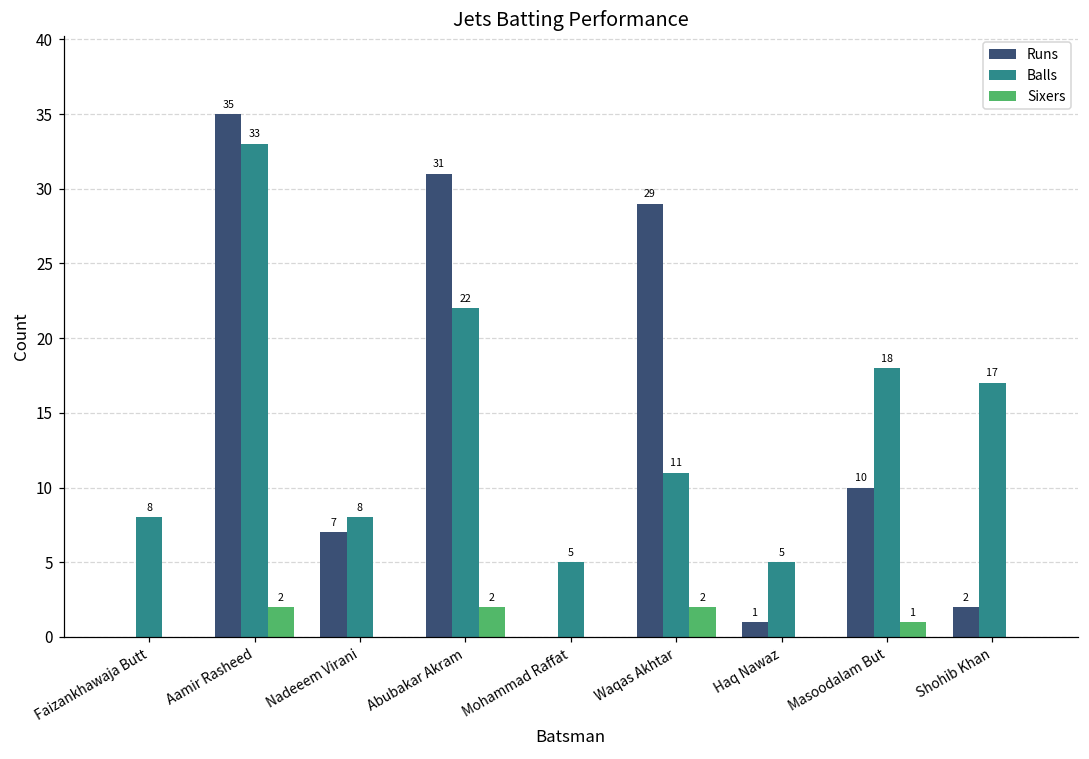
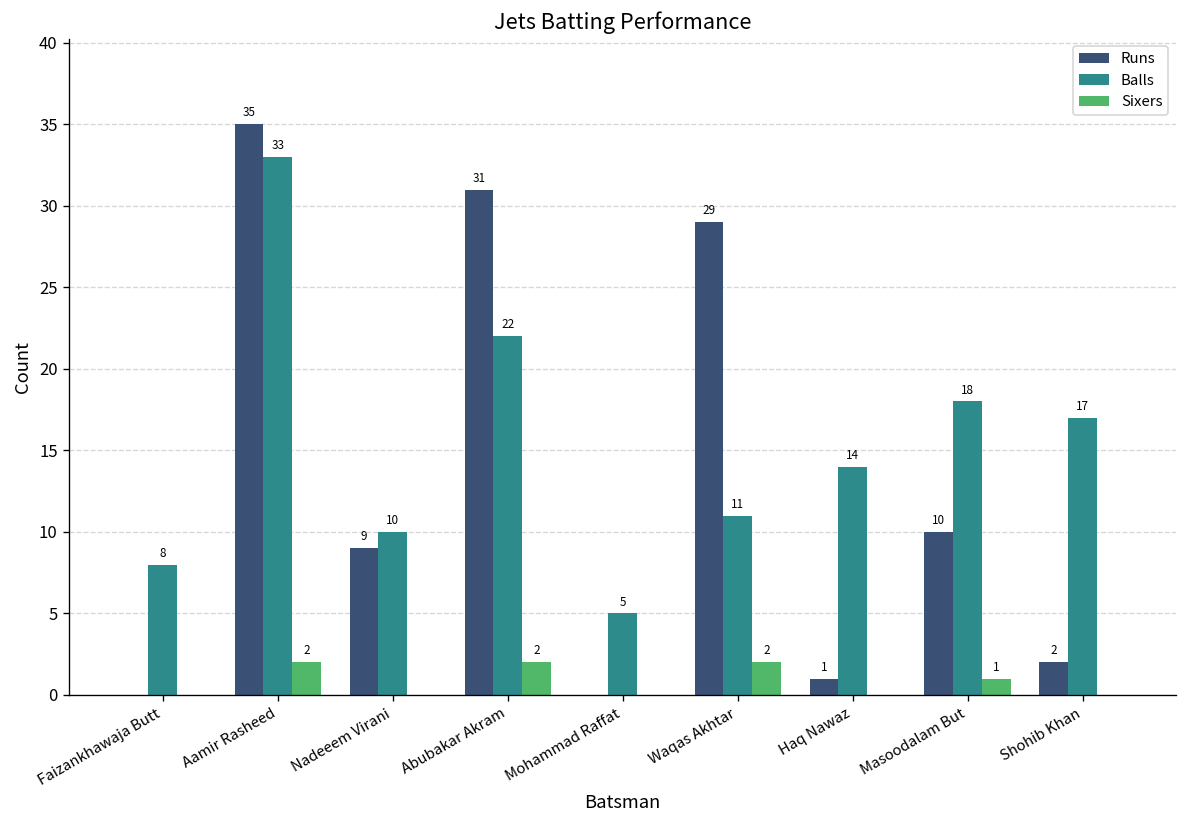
  {
    "Runs": {
      "Aamir Rasheed": 35,
-     "Nadeeem Virani": 7,
+     "Nadeeem Virani": 9,
      "Abubakar Akram": 31,
      "Waqas Akhtar": 29,
      "Haq Nawaz": 1,
      "Masoodalam But": 10,
      "Shohib Khan": 2
    },
    "Balls": {
      "Faizankhawaja Butt": 8,
      "Aamir Rasheed": 33,
-     "Nadeeem Virani": 8,
+     "Nadeeem Virani": 10,
      "Abubakar Akram": 22,
      "Mohammad Raffat": 5,
      "Waqas Akhtar": 11,
-     "Haq Nawaz": 5,
+     "Haq Nawaz": 14,
      "Masoodalam But": 18,
      "Shohib Khan": 17
    },
    "Sixers": {
      "Aamir Rasheed": 2,
      "Abubakar Akram": 2,
      "Waqas Akhtar": 2,
      "Masoodalam But": 1
    }
  }
